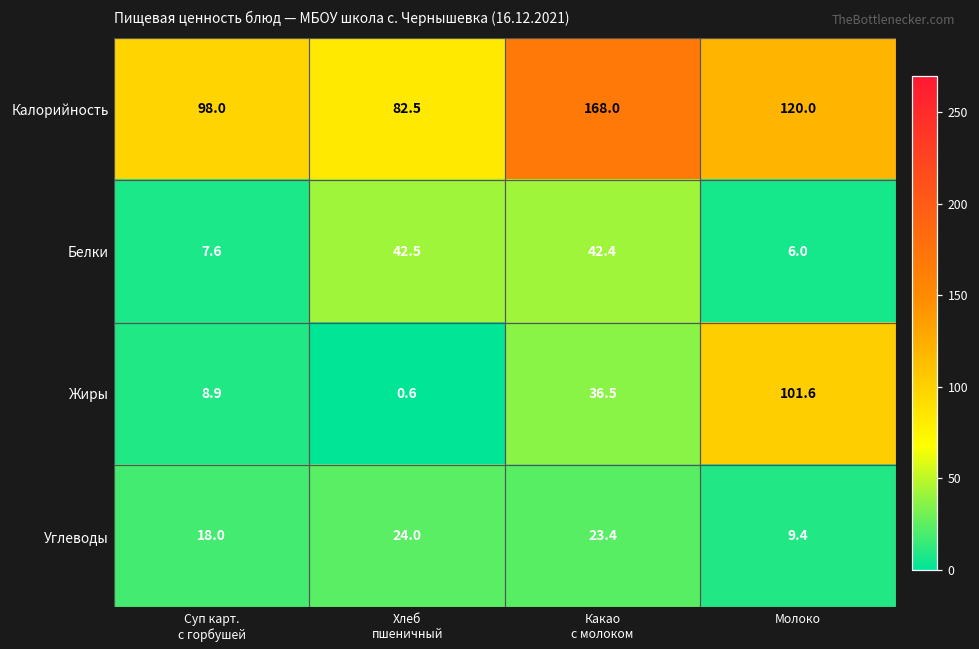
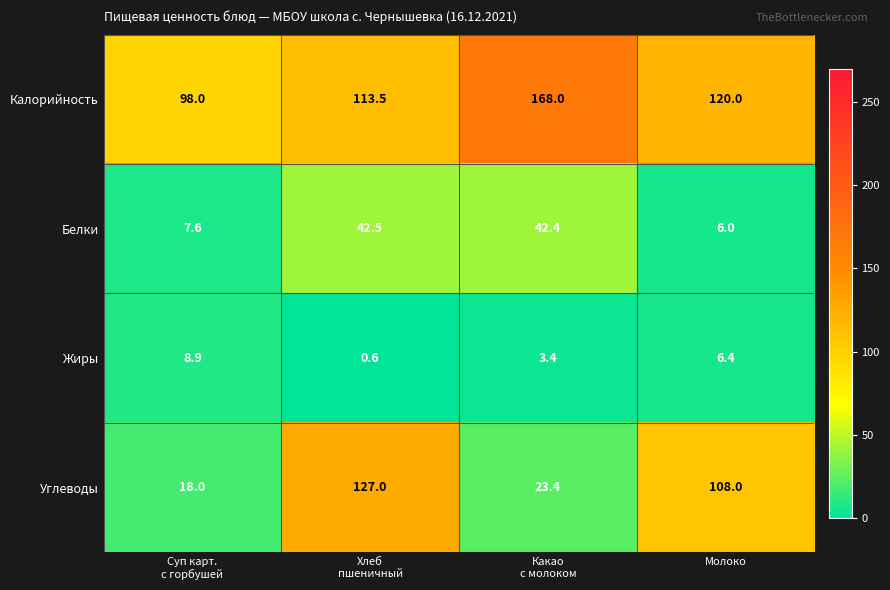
  {
    "Калорийность": {
      "Суп карт. с горбушей": 98.0,
-     "Хлеб пшеничный": 82.5,
+     "Хлеб пшеничный": 113.5,
      "Какао с молоком": 168.0,
      "Молоко": 120.0
    },
    "Белки": {
      "Суп карт. с горбушей": 7.6,
      "Хлеб пшеничный": 42.5,
      "Какао с молоком": 42.4,
      "Молоко": 6.0
    },
    "Жиры": {
      "Суп карт. с горбушей": 8.9,
      "Хлеб пшеничный": 0.6,
-     "Какао с молоком": 36.5,
-     "Молоко": 101.6
+     "Какао с молоком": 3.4,
+     "Молоко": 6.4
    },
    "Углеводы": {
      "Суп карт. с горбушей": 18.0,
-     "Хлеб пшеничный": 24.0,
+     "Хлеб пшеничный": 127.0,
      "Какао с молоком": 23.4,
-     "Молоко": 9.4
+     "Молоко": 108.0
    }
  }
